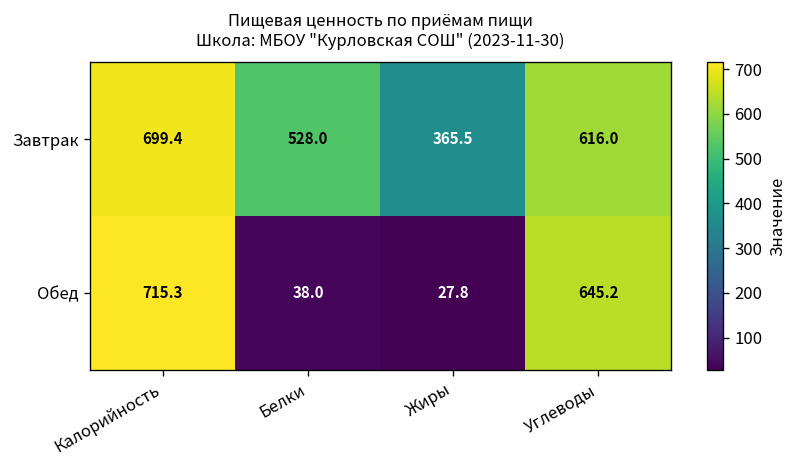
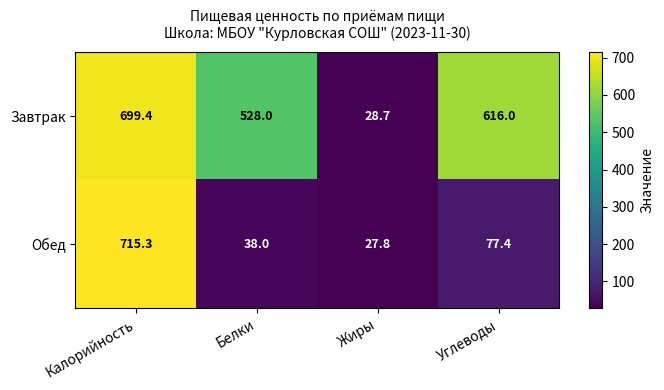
  {
    "Завтрак": {
      "Калорийность": 699.4,
      "Белки": 528.0,
-     "Жиры": 365.5,
+     "Жиры": 28.7,
      "Углеводы": 616.0
    },
    "Обед": {
      "Калорийность": 715.3,
      "Белки": 38.0,
      "Жиры": 27.8,
-     "Углеводы": 645.2
+     "Углеводы": 77.4
    }
  }
